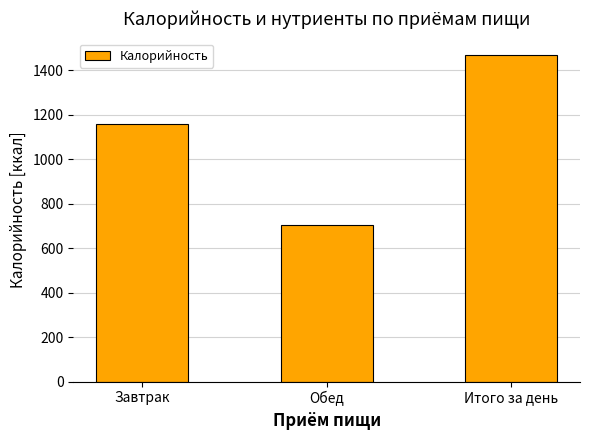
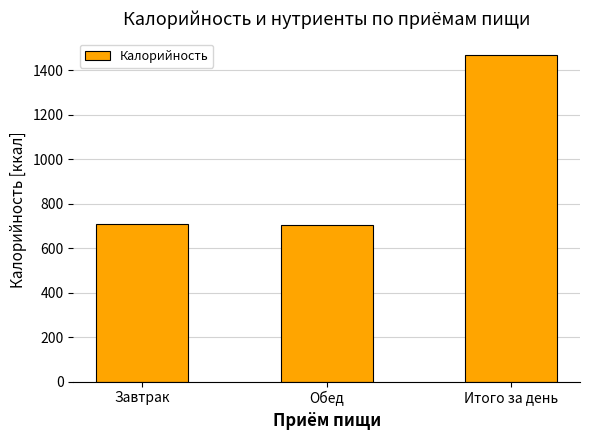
  {
-   "Завтрак": 1160,
+   "Завтрак": 710,
    "Обед": 700,
    "Итого за день": 1470
  }
